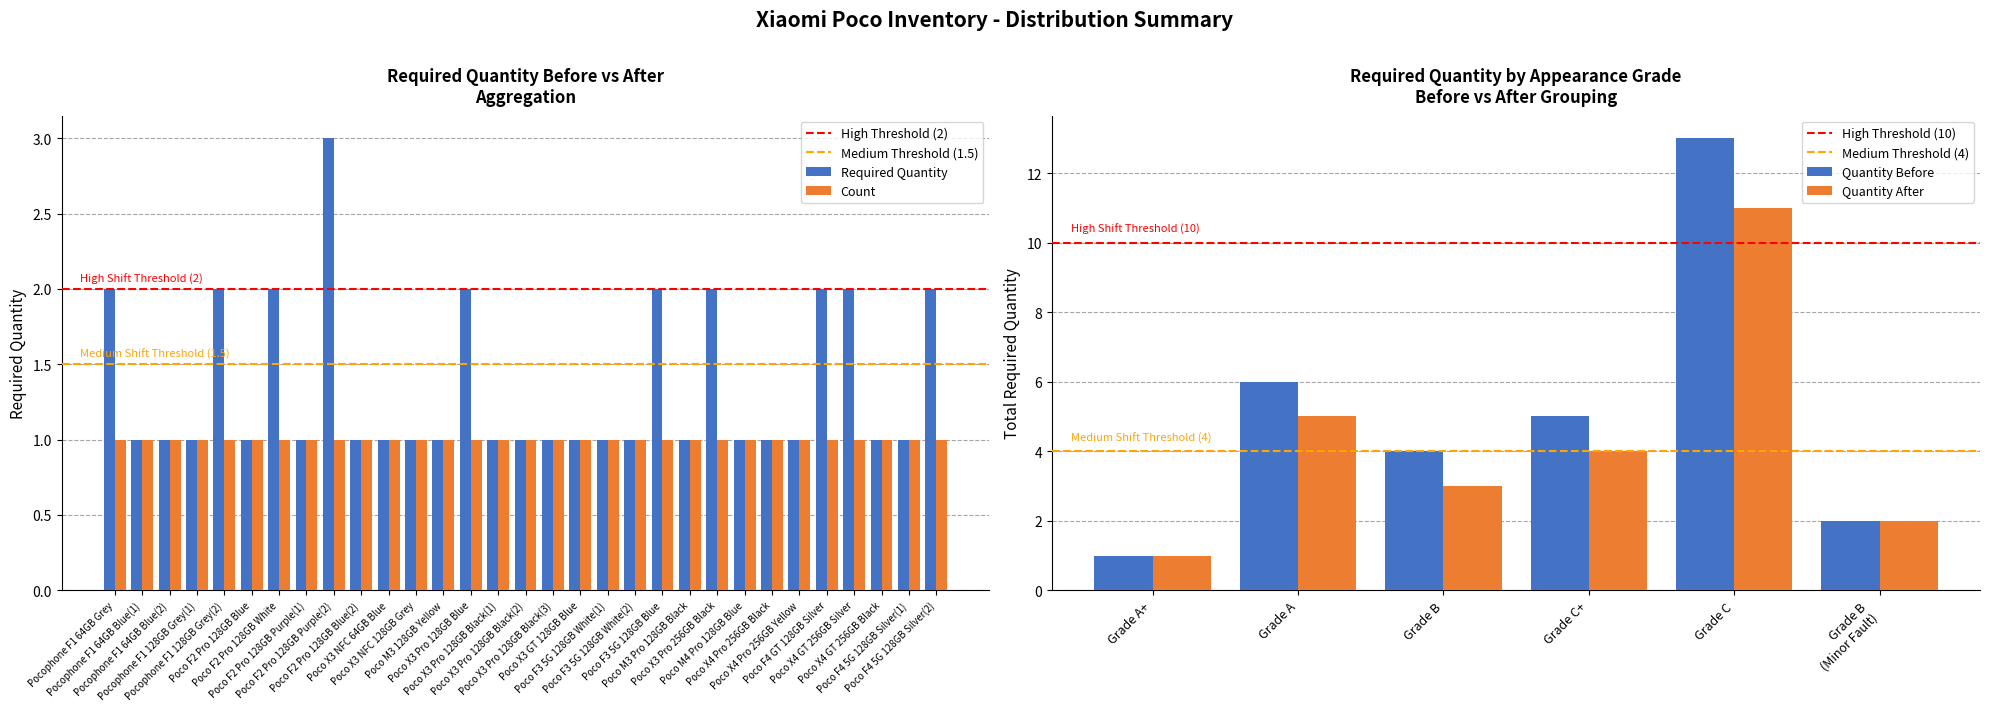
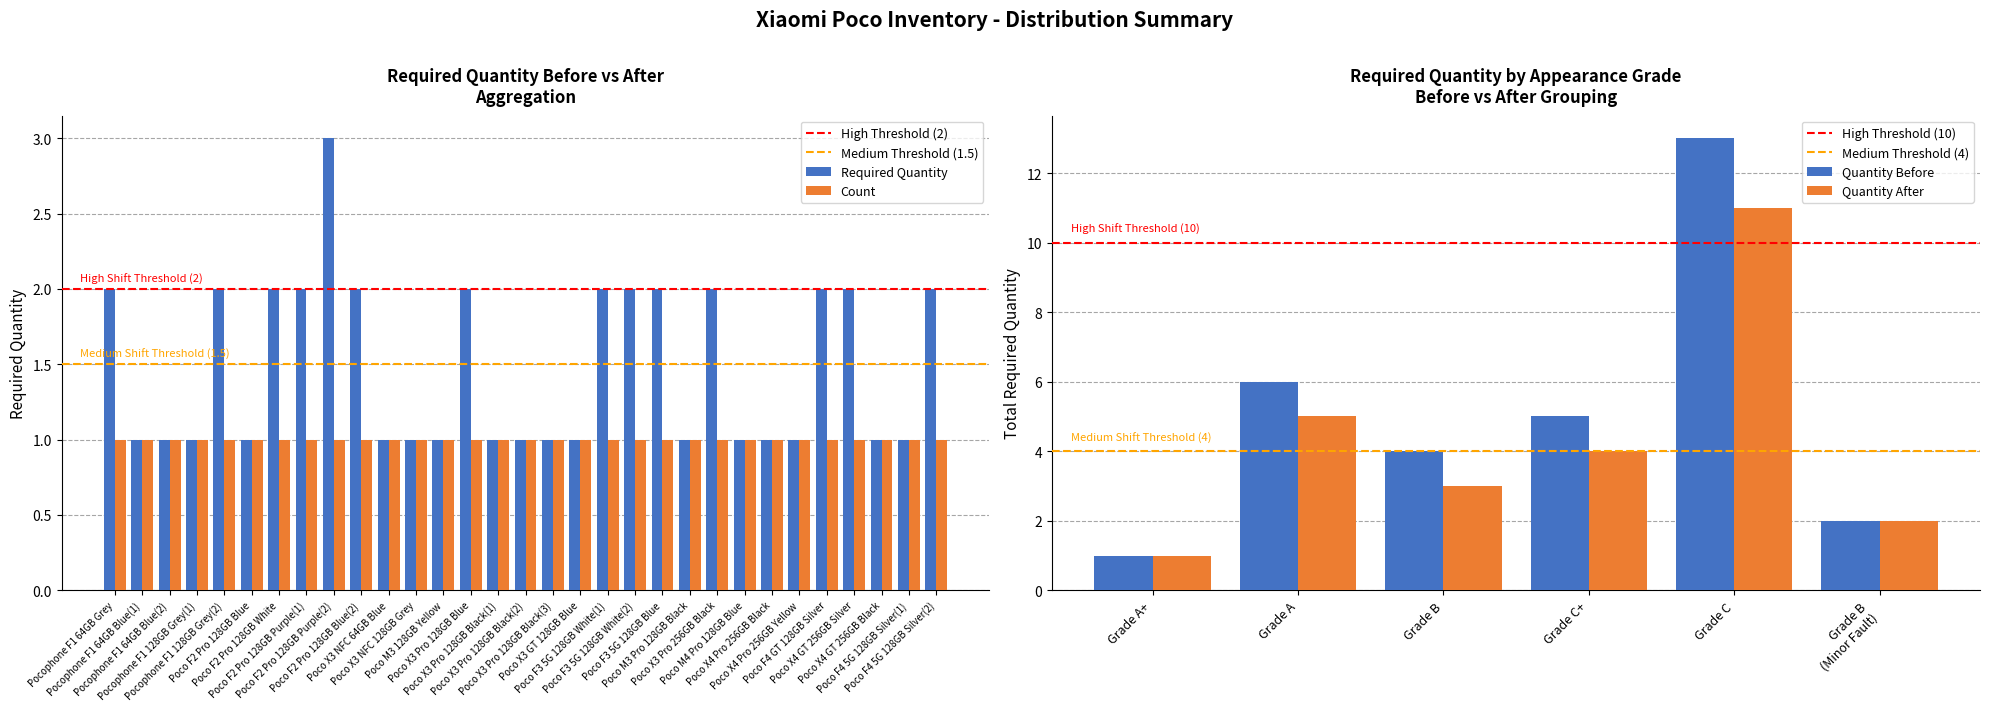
  {
    "Required Quantity Before vs After Aggregation": {
      "Required Quantity": {
        "Pocophone F1 64GB Blue(1)": 1,
        "Pocophone F1 64GB Blue(2)": 1,
        "Pocophone F1 128GB Grey(1)": 1,
        "Pocophone F1 128GB Grey(2)": 2,
        "Poco F2 Pro 128GB Blue": 1,
        "Poco F2 Pro 128GB White": 2,
-       "Poco F2 Pro 128GB Purple(1)": 1,
+       "Poco F2 Pro 128GB Purple(1)": 2,
        "Poco F2 Pro 128GB Purple(2)": 3,
-       "Poco F2 Pro 128GB Blue(2)": 1,
+       "Poco F2 Pro 128GB Blue(2)": 2,
        "Poco X3 NFC 64GB Blue": 1,
        "Poco X3 NFC 128GB Grey": 1,
        "Poco M3 128GB Yellow": 1,
        "Poco X3 Pro 128GB Blue": 2,
        "Poco X3 Pro 128GB Black(1)": 1,
        "Poco X3 Pro 128GB Black(2)": 1,
        "Poco X3 Pro 128GB Black(3)": 1,
        "Poco X3 GT 128GB Blue": 1,
-       "Poco F3 5G 128GB White(1)": 1,
-       "Poco F3 5G 128GB White(2)": 1,
+       "Poco F3 5G 128GB White(1)": 2,
+       "Poco F3 5G 128GB White(2)": 2,
        "Poco F3 5G 128GB Blue": 2,
        "Poco M3 Pro 128GB Black": 1,
        "Poco X3 Pro 256GB Black": 2,
        "Poco M4 Pro 128GB Blue": 1,
        "Poco X4 Pro 256GB Black": 1,
        "Poco X4 Pro 256GB Yellow": 1,
        "Poco F4 GT 128GB Silver": 2,
        "Poco X4 GT 256GB Silver": 2,
        "Poco X4 GT 256GB Black": 1,
        "Poco F4 5G 128GB Silver(1)": 1,
        "Poco F4 5G 128GB Silver(2)": 2
      },
      "Count": {
        "Pocophone F1 64GB Grey": 1,
        "Pocophone F1 64GB Blue(1)": 1,
        "Pocophone F1 64GB Blue(2)": 1,
        "Pocophone F1 128GB Grey(1)": 1,
        "Pocophone F1 128GB Grey(2)": 1,
        "Poco F2 Pro 128GB Blue": 1,
        "Poco F2 Pro 128GB White": 1,
        "Poco F2 Pro 128GB Purple(1)": 1,
        "Poco F2 Pro 128GB Purple(2)": 1,
        "Poco F2 Pro 128GB Blue(2)": 1,
        "Poco X3 NFC 64GB Blue": 1,
        "Poco X3 NFC 128GB Grey": 1,
        "Poco M3 128GB Yellow": 1,
        "Poco X3 Pro 128GB Blue": 1,
        "Poco X3 Pro 128GB Black(1)": 1,
        "Poco X3 Pro 128GB Black(2)": 1,
        "Poco X3 Pro 128GB Black(3)": 1,
        "Poco X3 GT 128GB Blue": 1,
        "Poco F3 5G 128GB White(1)": 1,
        "Poco F3 5G 128GB White(2)": 1,
        "Poco F3 5G 128GB Blue": 1,
        "Poco M3 Pro 128GB Black": 1,
        "Poco X3 Pro 256GB Black": 1,
        "Poco M4 Pro 128GB Blue": 1,
        "Poco X4 Pro 256GB Black": 1,
        "Poco X4 Pro 256GB Yellow": 1,
        "Poco F4 GT 128GB Silver": 1,
        "Poco X4 GT 256GB Silver": 1,
        "Poco X4 GT 256GB Black": 1,
        "Poco F4 5G 128GB Silver(1)": 1,
        "Poco F4 5G 128GB Silver(2)": 1
      }
    },
    "Required Quantity by Appearance Grade Before vs After Grouping": {
      "Quantity Before": {
        "Grade A+": 1.0,
        "Grade A": 6.0,
        "Grade B": 4.0,
        "Grade C+": 5.0,
        "Grade C": 13.0,
        "Grade B (Minor Fault)": 2.0
      },
      "Quantity After": {
        "Grade A+": 1.0,
        "Grade A": 5.0,
        "Grade B": 3.0,
        "Grade C+": 4.0,
        "Grade C": 11.0,
        "Grade B (Minor Fault)": 2.0
      }
    }
  }
